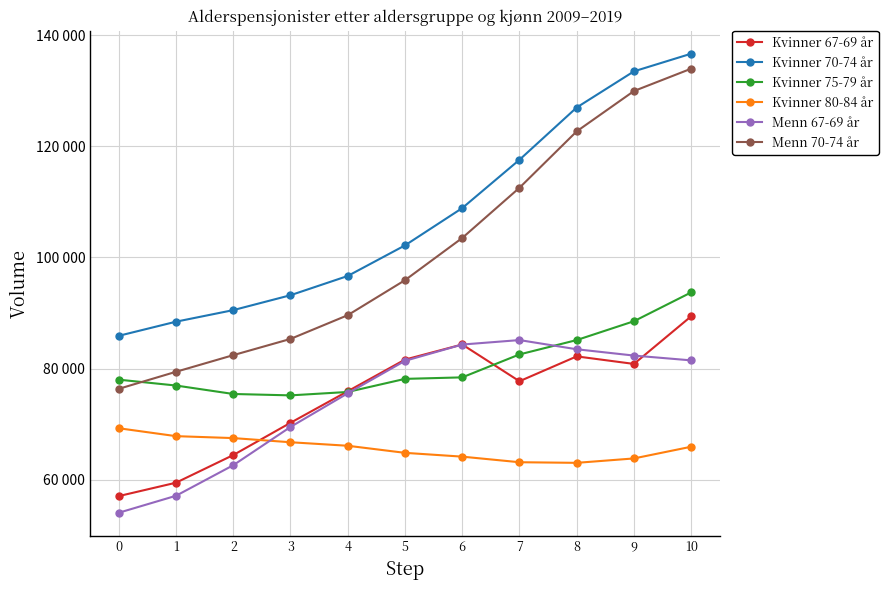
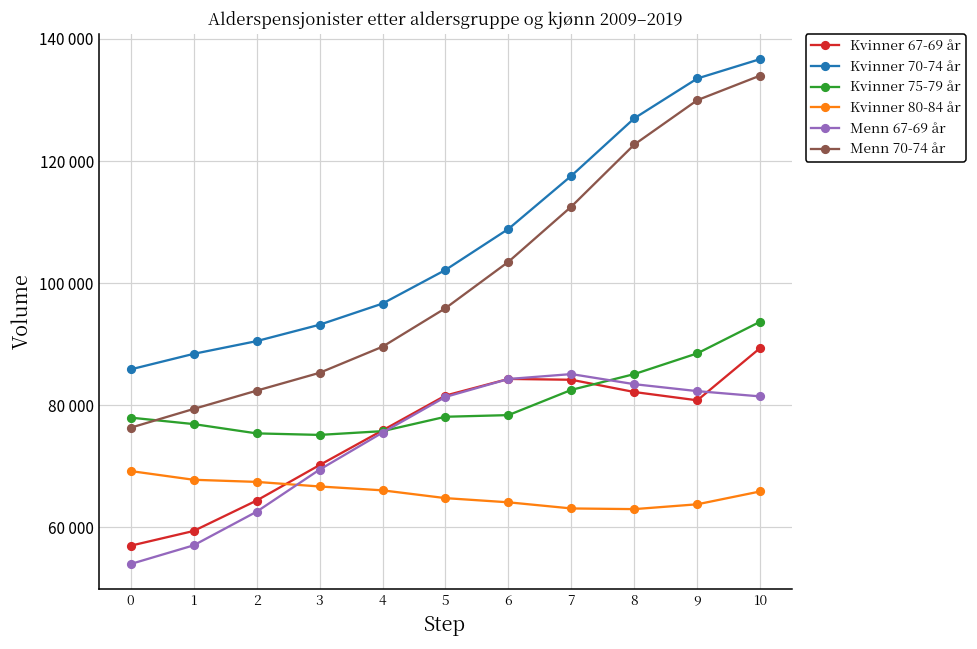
  {
    "Kvinner 67-69 år": {
      "0": 57000,
      "1": 59000,
      "2": 64000,
      "3": 70000,
-     "7": 78000,
+     "7": 84000,
      "8": 82000,
      "9": 81000,
      "10": 89000
    },
    "Kvinner 70-74 år": {
      "0": 86000,
      "1": 88000,
      "2": 91000,
      "3": 93000,
      "4": 97000,
      "5": 102000,
      "6": 109000,
      "7": 118000,
      "8": 127000,
      "9": 134000,
      "10": 137000
    },
    "Kvinner 75-79 år": {
      "0": 78000,
      "1": 77000,
      "2": 75000,
      "3": 75000,
      "5": 78000,
      "6": 78000,
      "7": 83000,
      "8": 85000,
      "9": 89000,
      "10": 94000
    },
    "Kvinner 80-84 år": {
      "0": 69000,
      "1": 68000,
      "2": 67000,
      "3": 67000,
      "4": 66000,
      "5": 65000,
      "6": 64000,
      "7": 63000,
      "8": 63000,
      "9": 64000,
      "10": 66000
    },
    "Menn 67-69 år": {
      "0": 54000,
      "1": 57000,
      "2": 63000,
      "3": 69000,
      "7": 85000,
      "8": 83000,
      "9": 82000,
      "10": 81000
    },
    "Menn 70-74 år": {
      "0": 76000,
      "1": 79000,
      "2": 82000,
      "3": 85000,
      "4": 90000,
      "5": 96000,
      "6": 104000,
      "7": 113000,
      "8": 123000,
      "9": 130000,
      "10": 134000
    }
  }
